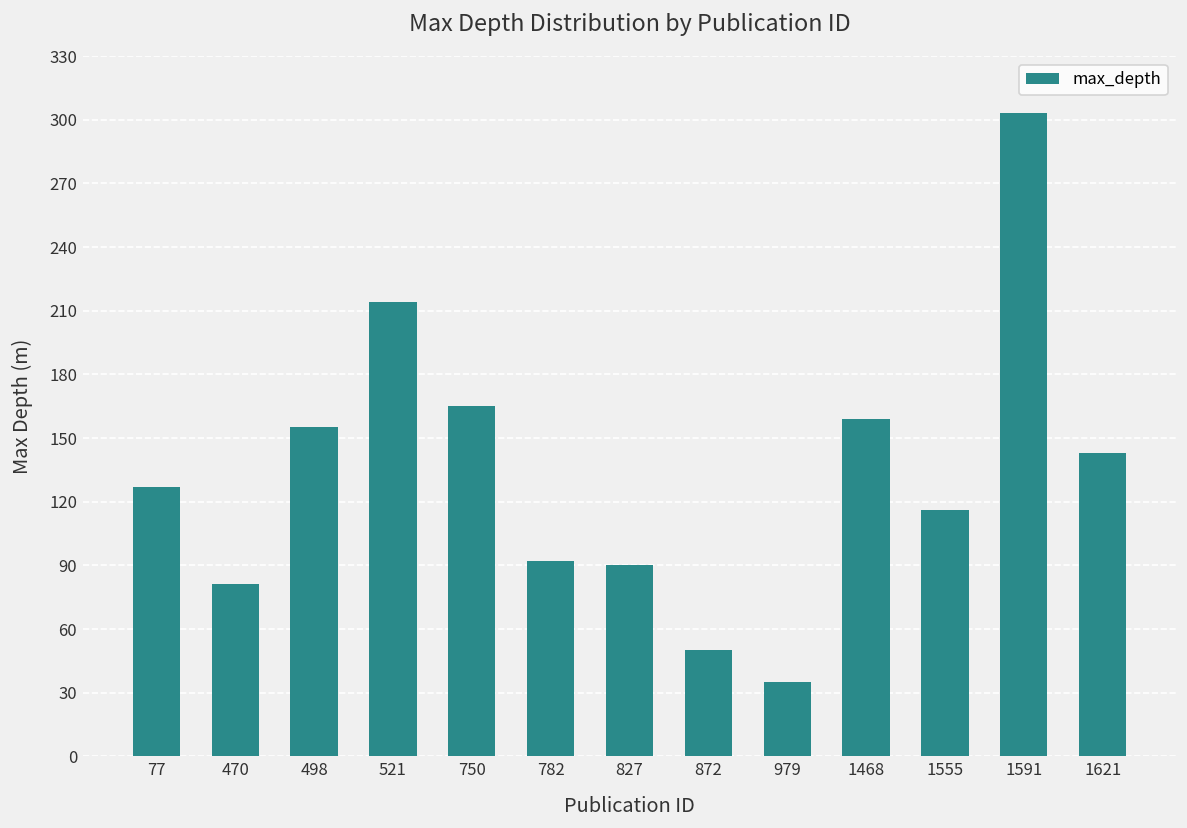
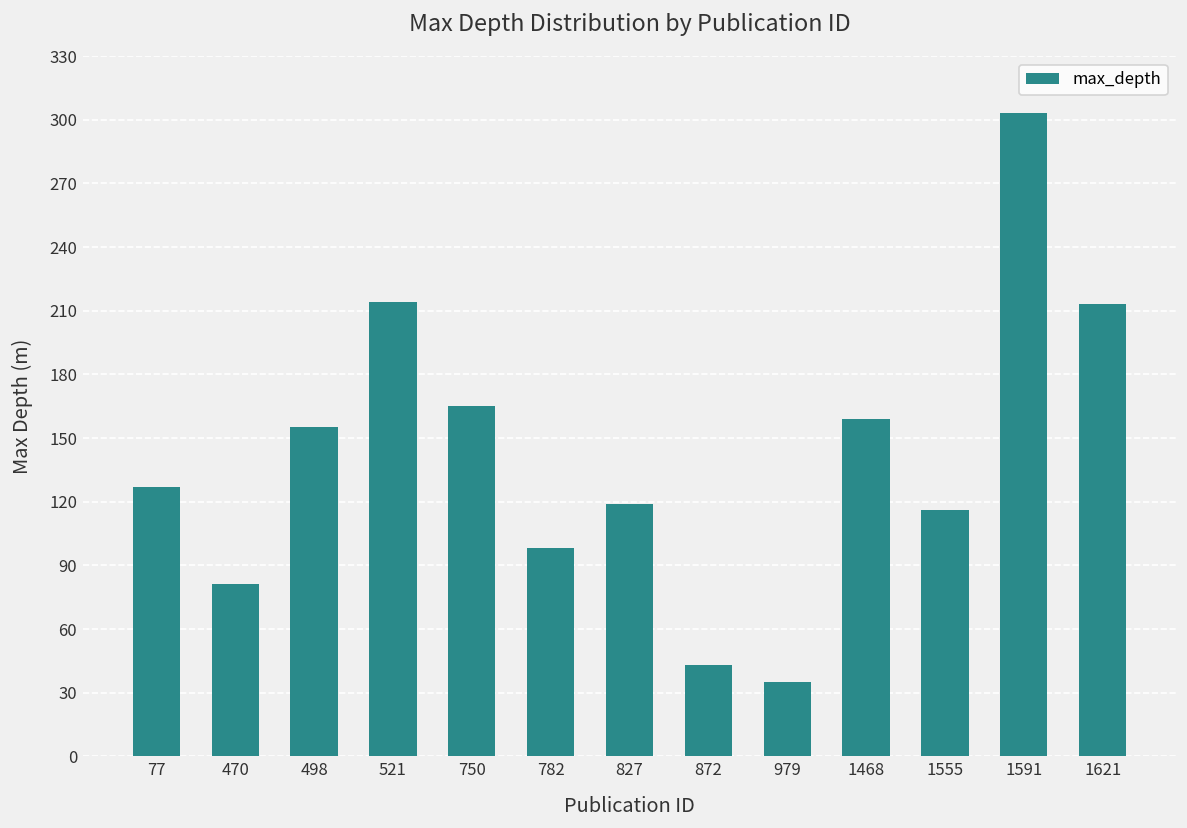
  {
    "77": 127,
    "470": 81,
    "498": 155,
    "521": 214,
    "750": 165,
-   "782": 92,
-   "827": 90,
-   "872": 50,
+   "782": 98,
+   "827": 119,
+   "872": 43,
    "979": 35,
    "1468": 159,
    "1555": 116,
    "1591": 303,
-   "1621": 143
+   "1621": 213
  }
